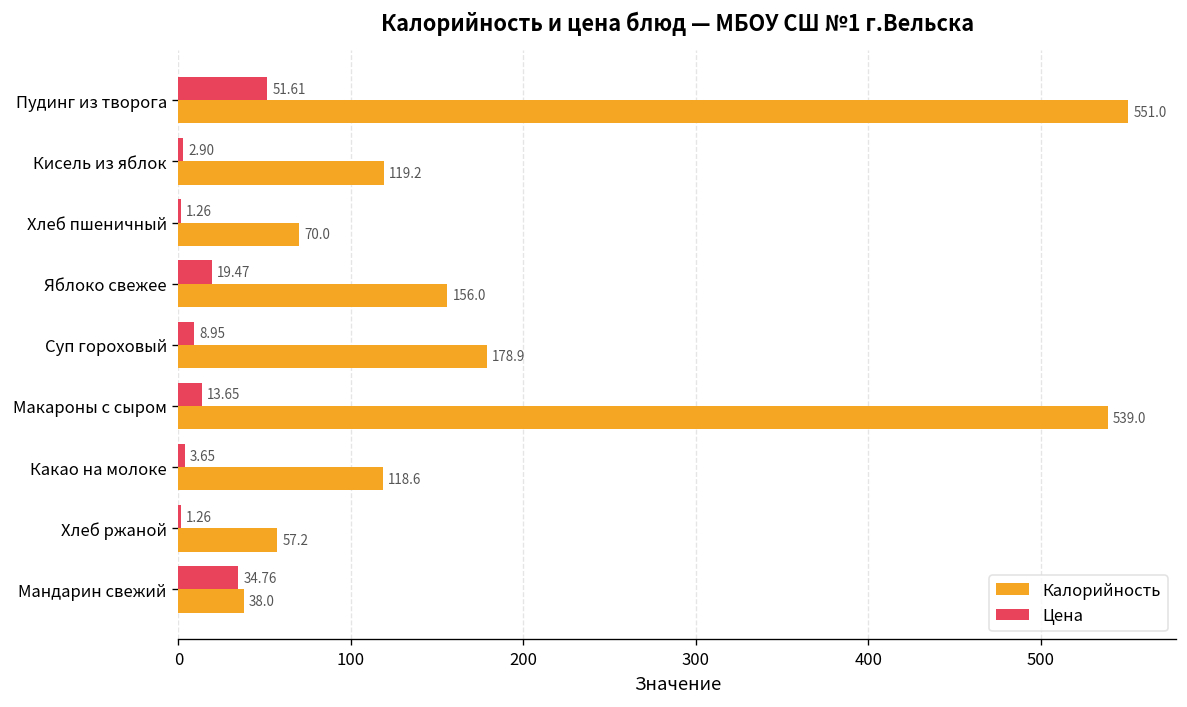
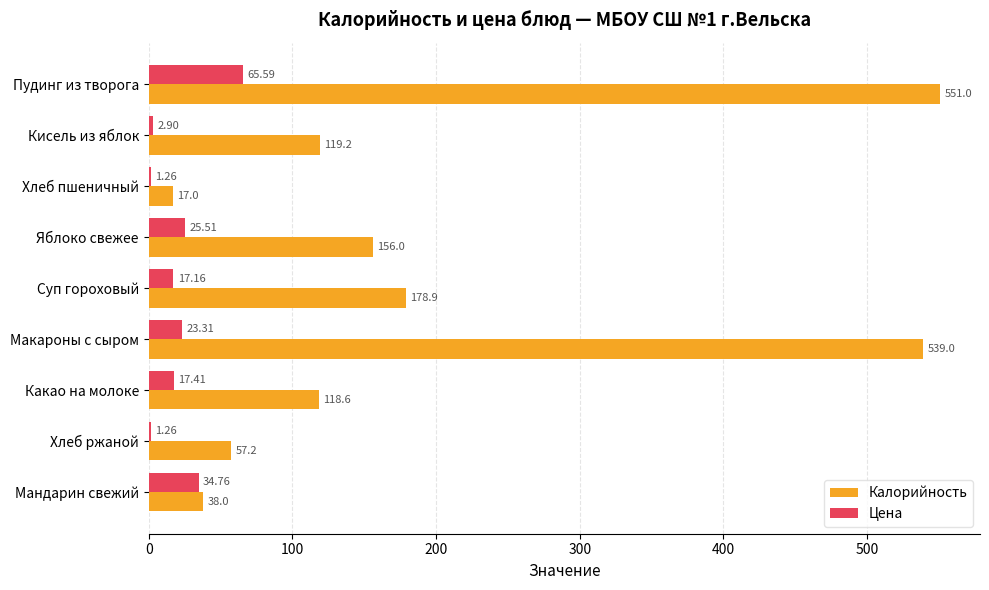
  {
    "Калорийность": {
      "Пудинг из творога": 551.0,
      "Кисель из яблок": 119.2,
-     "Хлеб пшеничный": 70.0,
+     "Хлеб пшеничный": 17.0,
      "Яблоко свежее": 156.0,
      "Суп гороховый": 178.9,
      "Макароны с сыром": 539.0,
      "Какао на молоке": 118.6,
      "Хлеб ржаной": 57.2,
      "Мандарин свежий": 38.0
    },
    "Цена": {
-     "Пудинг из творога": 51.61,
+     "Пудинг из творога": 65.59,
      "Кисель из яблок": 2.90,
      "Хлеб пшеничный": 1.26,
-     "Яблоко свежее": 19.47,
-     "Суп гороховый": 8.95,
-     "Макароны с сыром": 13.65,
-     "Какао на молоке": 3.65,
+     "Яблоко свежее": 25.51,
+     "Суп гороховый": 17.16,
+     "Макароны с сыром": 23.31,
+     "Какао на молоке": 17.41,
      "Хлеб ржаной": 1.26,
      "Мандарин свежий": 34.76
    }
  }
